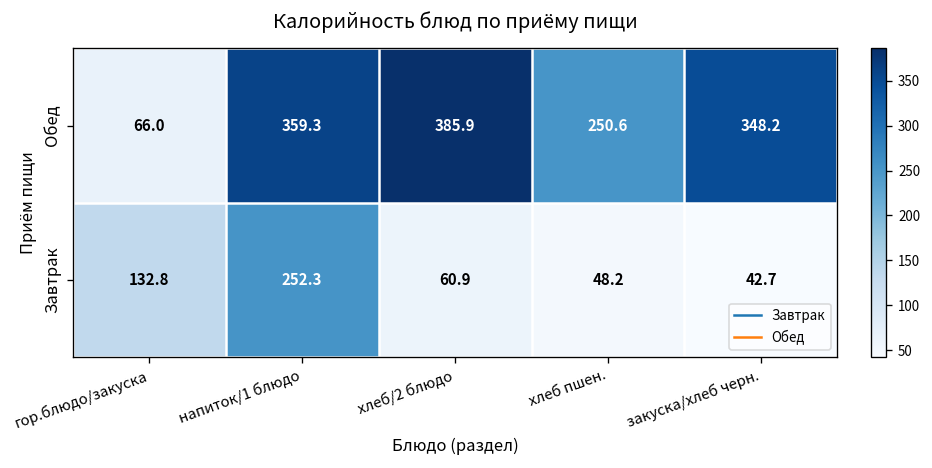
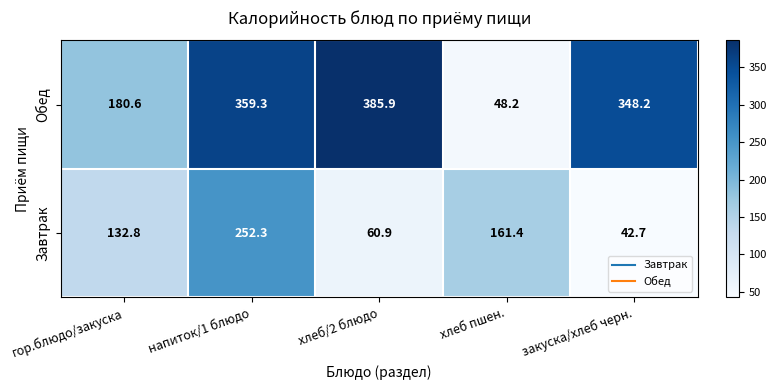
  {
    "Обед": {
-     "гор.блюдо/закуска": 66.0,
+     "гор.блюдо/закуска": 180.6,
      "напиток/1 блюдо": 359.3,
      "хлеб/2 блюдо": 385.9,
-     "хлеб пшен.": 250.6,
+     "хлеб пшен.": 48.2,
      "закуска/хлеб черн.": 348.2
    },
    "Завтрак": {
      "гор.блюдо/закуска": 132.8,
      "напиток/1 блюдо": 252.3,
      "хлеб/2 блюдо": 60.9,
-     "хлеб пшен.": 48.2,
+     "хлеб пшен.": 161.4,
      "закуска/хлеб черн.": 42.7
    }
  }
